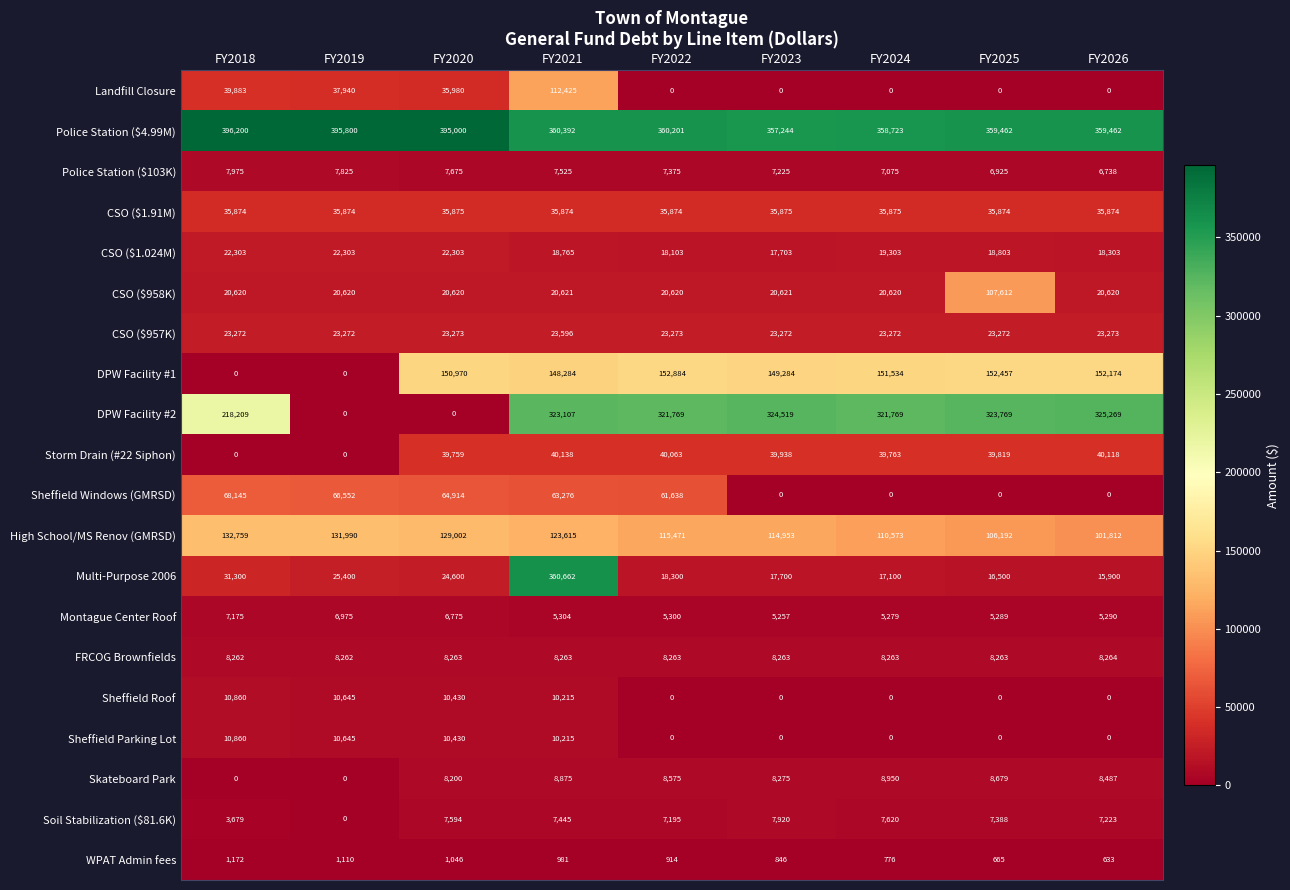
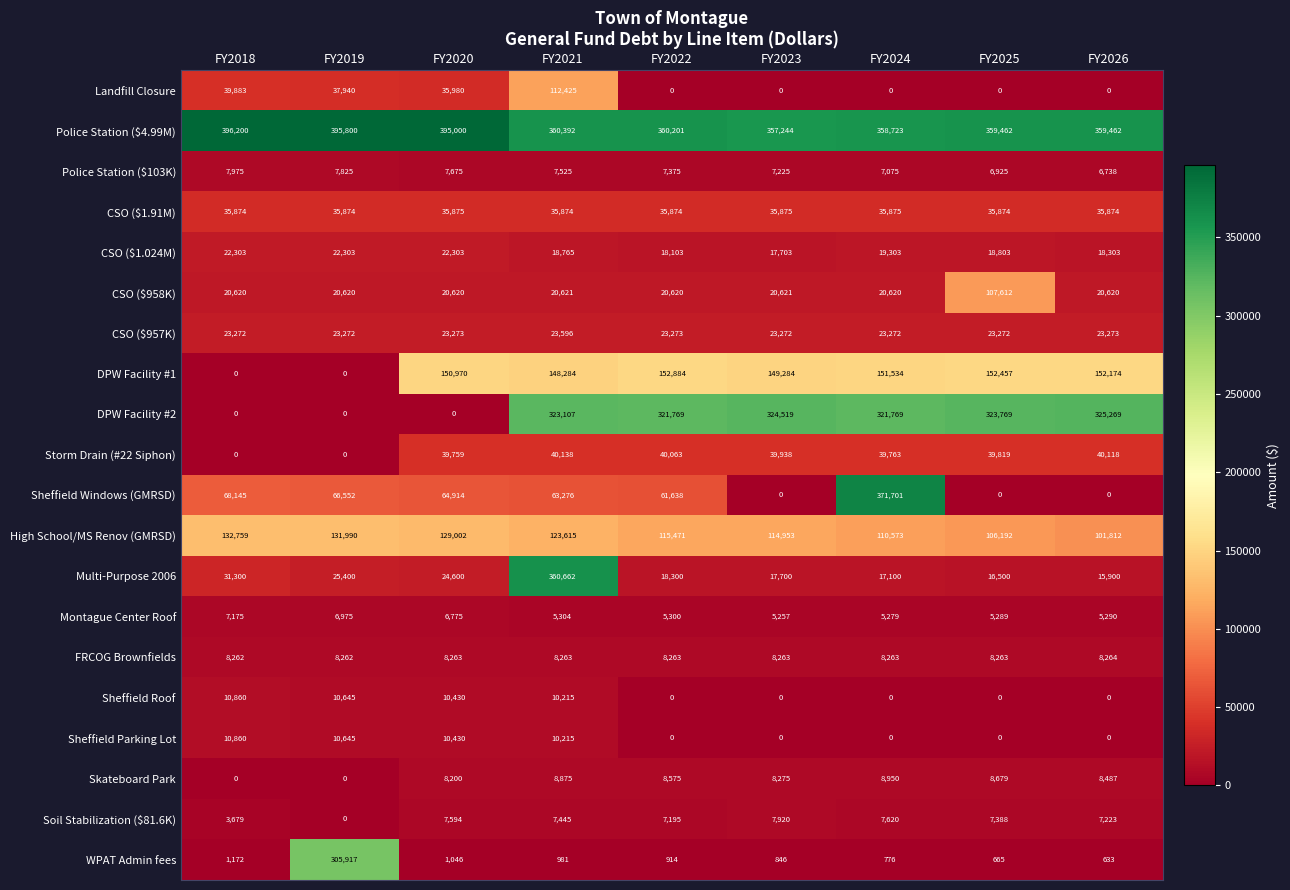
  {
    "Landfill Closure": {
      "FY2018": "39,883",
      "FY2019": "37,940",
      "FY2020": "35,980",
      "FY2021": "112,425",
      "FY2022": "0",
      "FY2023": "0",
      "FY2024": "0",
      "FY2025": "0",
      "FY2026": "0"
    },
    "Police Station ($4.99M)": {
      "FY2018": "396,200",
      "FY2019": "395,800",
      "FY2020": "395,000",
      "FY2021": "360,392",
      "FY2022": "360,201",
      "FY2023": "357,244",
      "FY2024": "358,723",
      "FY2025": "359,462",
      "FY2026": "359,462"
    },
    "Police Station ($103K)": {
      "FY2018": "7,975",
      "FY2019": "7,825",
      "FY2020": "7,675",
      "FY2021": "7,525",
      "FY2022": "7,375",
      "FY2023": "7,225",
      "FY2024": "7,075",
      "FY2025": "6,925",
      "FY2026": "6,738"
    },
    "CSO ($1.91M)": {
      "FY2018": "35,874",
      "FY2019": "35,874",
      "FY2020": "35,875",
      "FY2021": "35,874",
      "FY2022": "35,874",
      "FY2023": "35,875",
      "FY2024": "35,875",
      "FY2025": "35,874",
      "FY2026": "35,874"
    },
    "CSO ($1.024M)": {
      "FY2018": "22,303",
      "FY2019": "22,303",
      "FY2020": "22,303",
      "FY2021": "18,765",
      "FY2022": "18,103",
      "FY2023": "17,703",
      "FY2024": "19,303",
      "FY2025": "18,803",
      "FY2026": "18,303"
    },
    "CSO ($958K)": {
      "FY2018": "20,620",
      "FY2019": "20,620",
      "FY2020": "20,620",
      "FY2021": "20,621",
      "FY2022": "20,620",
      "FY2023": "20,621",
      "FY2024": "20,620",
      "FY2025": "107,612",
      "FY2026": "20,620"
    },
    "CSO ($957K)": {
      "FY2018": "23,272",
      "FY2019": "23,272",
      "FY2020": "23,273",
      "FY2021": "23,596",
      "FY2022": "23,273",
      "FY2023": "23,272",
      "FY2024": "23,272",
      "FY2025": "23,272",
      "FY2026": "23,273"
    },
    "DPW Facility #1": {
      "FY2018": "0",
      "FY2019": "0",
      "FY2020": "150,970",
      "FY2021": "148,284",
      "FY2022": "152,884",
      "FY2023": "149,284",
      "FY2024": "151,534",
      "FY2025": "152,457",
      "FY2026": "152,174"
    },
    "DPW Facility #2": {
-     "FY2018": "218,209",
+     "FY2018": "0",
      "FY2019": "0",
      "FY2020": "0",
      "FY2021": "323,107",
      "FY2022": "321,769",
      "FY2023": "324,519",
      "FY2024": "321,769",
      "FY2025": "323,769",
      "FY2026": "325,269"
    },
    "Storm Drain (#22 Siphon)": {
      "FY2018": "0",
      "FY2019": "0",
      "FY2020": "39,759",
      "FY2021": "40,138",
      "FY2022": "40,063",
      "FY2023": "39,938",
      "FY2024": "39,763",
      "FY2025": "39,819",
      "FY2026": "40,118"
    },
    "Sheffield Windows (GMRSD)": {
      "FY2018": "68,145",
      "FY2019": "66,552",
      "FY2020": "64,914",
      "FY2021": "63,276",
      "FY2022": "61,638",
      "FY2023": "0",
-     "FY2024": "0",
+     "FY2024": "371,701",
      "FY2025": "0",
      "FY2026": "0"
    },
    "High School/MS Renov (GMRSD)": {
      "FY2018": "132,759",
      "FY2019": "131,990",
      "FY2020": "129,002",
      "FY2021": "123,615",
      "FY2022": "115,471",
      "FY2023": "114,953",
      "FY2024": "110,573",
      "FY2025": "106,192",
      "FY2026": "101,812"
    },
    "Multi-Purpose 2006": {
      "FY2018": "31,300",
      "FY2019": "25,400",
      "FY2020": "24,600",
      "FY2021": "360,662",
      "FY2022": "18,300",
      "FY2023": "17,700",
      "FY2024": "17,100",
      "FY2025": "16,500",
      "FY2026": "15,900"
    },
    "Montague Center Roof": {
      "FY2018": "7,175",
      "FY2019": "6,975",
      "FY2020": "6,775",
      "FY2021": "5,304",
      "FY2022": "5,300",
      "FY2023": "5,257",
      "FY2024": "5,279",
      "FY2025": "5,289",
      "FY2026": "5,290"
    },
    "FRCOG Brownfields": {
      "FY2018": "8,262",
      "FY2019": "8,262",
      "FY2020": "8,263",
      "FY2021": "8,263",
      "FY2022": "8,263",
      "FY2023": "8,263",
      "FY2024": "8,263",
      "FY2025": "8,263",
      "FY2026": "8,264"
    },
    "Sheffield Roof": {
      "FY2018": "10,860",
      "FY2019": "10,645",
      "FY2020": "10,430",
      "FY2021": "10,215",
      "FY2022": "0",
      "FY2023": "0",
      "FY2024": "0",
      "FY2025": "0",
      "FY2026": "0"
    },
    "Sheffield Parking Lot": {
      "FY2018": "10,860",
      "FY2019": "10,645",
      "FY2020": "10,430",
      "FY2021": "10,215",
      "FY2022": "0",
      "FY2023": "0",
      "FY2024": "0",
      "FY2025": "0",
      "FY2026": "0"
    },
    "Skateboard Park": {
      "FY2018": "0",
      "FY2019": "0",
      "FY2020": "8,200",
      "FY2021": "8,875",
      "FY2022": "8,575",
      "FY2023": "8,275",
      "FY2024": "8,950",
      "FY2025": "8,679",
      "FY2026": "8,487"
    },
    "Soil Stabilization ($81.6K)": {
      "FY2018": "3,679",
      "FY2019": "0",
      "FY2020": "7,594",
      "FY2021": "7,445",
      "FY2022": "7,195",
      "FY2023": "7,920",
      "FY2024": "7,620",
      "FY2025": "7,388",
      "FY2026": "7,223"
    },
    "WPAT Admin fees": {
      "FY2018": "1,172",
-     "FY2019": "1,110",
+     "FY2019": "305,917",
      "FY2020": "1,046",
      "FY2021": "981",
      "FY2022": "914",
      "FY2023": "846",
      "FY2024": "776",
      "FY2025": "665",
      "FY2026": "633"
    }
  }
